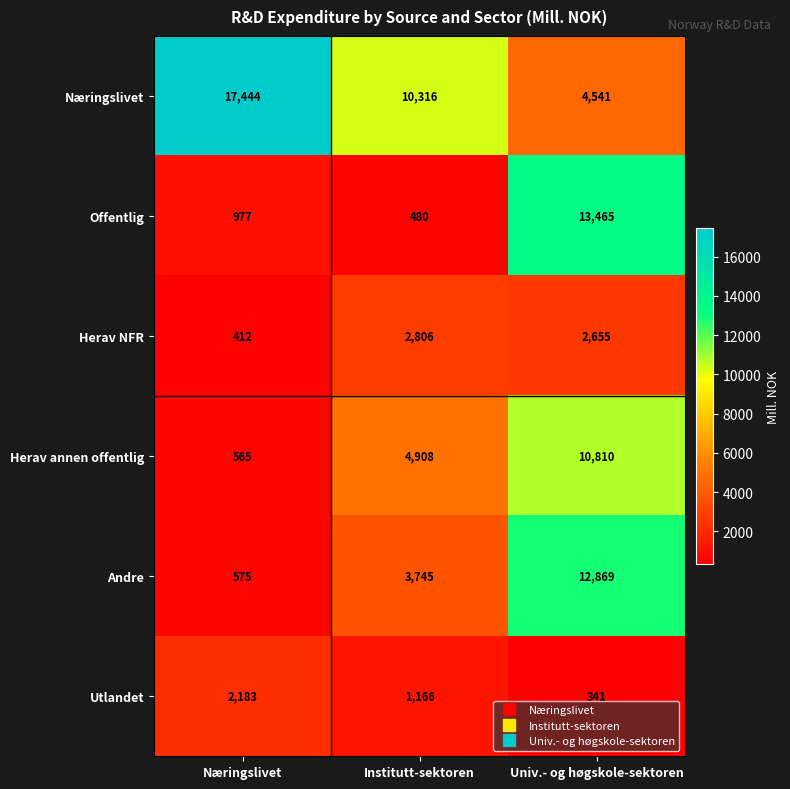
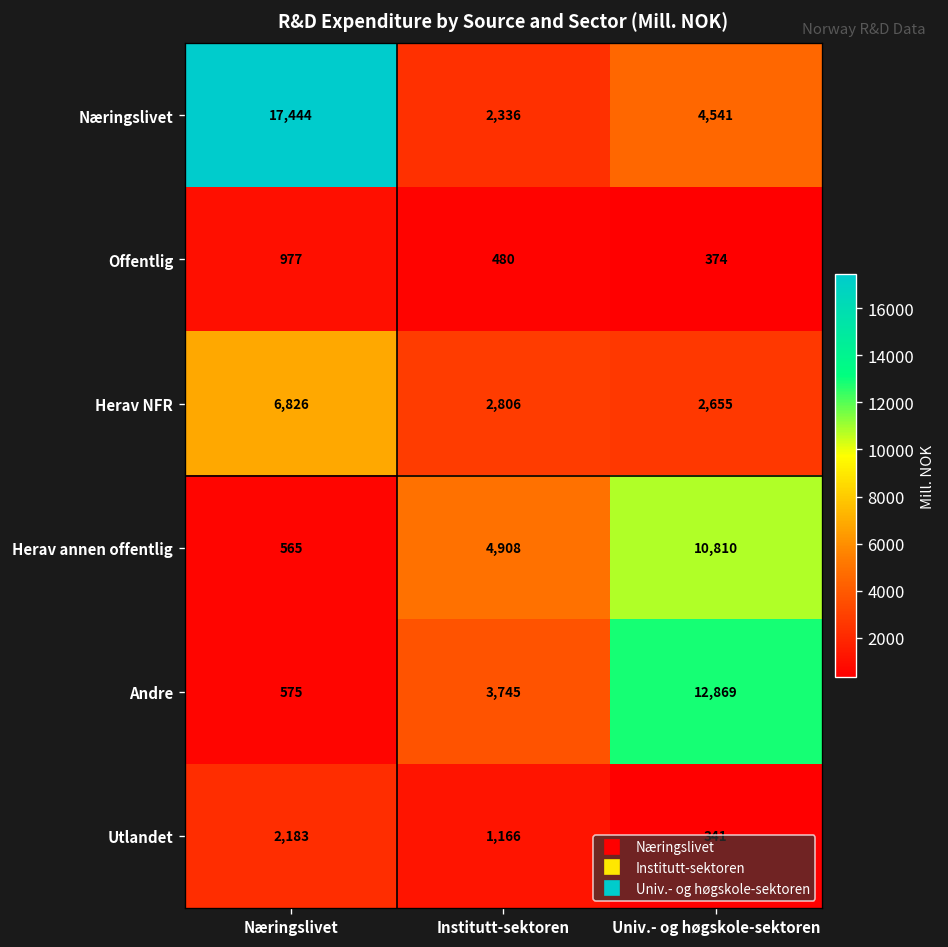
  {
    "Næringslivet": {
      "Næringslivet": "17,444",
-     "Institutt-sektoren": "10,316",
+     "Institutt-sektoren": "2,336",
      "Univ.- og høgskole-sektoren": "4,541"
    },
    "Offentlig": {
      "Næringslivet": "977",
      "Institutt-sektoren": "480",
-     "Univ.- og høgskole-sektoren": "13,465"
+     "Univ.- og høgskole-sektoren": "374"
    },
    "Herav NFR": {
-     "Næringslivet": "412",
+     "Næringslivet": "6,826",
      "Institutt-sektoren": "2,806",
      "Univ.- og høgskole-sektoren": "2,655"
    },
    "Herav annen offentlig": {
      "Næringslivet": "565",
      "Institutt-sektoren": "4,908",
      "Univ.- og høgskole-sektoren": "10,810"
    },
    "Andre": {
      "Næringslivet": "575",
      "Institutt-sektoren": "3,745",
      "Univ.- og høgskole-sektoren": "12,869"
    },
    "Utlandet": {
      "Næringslivet": "2,183",
      "Institutt-sektoren": "1,166"
    }
  }
